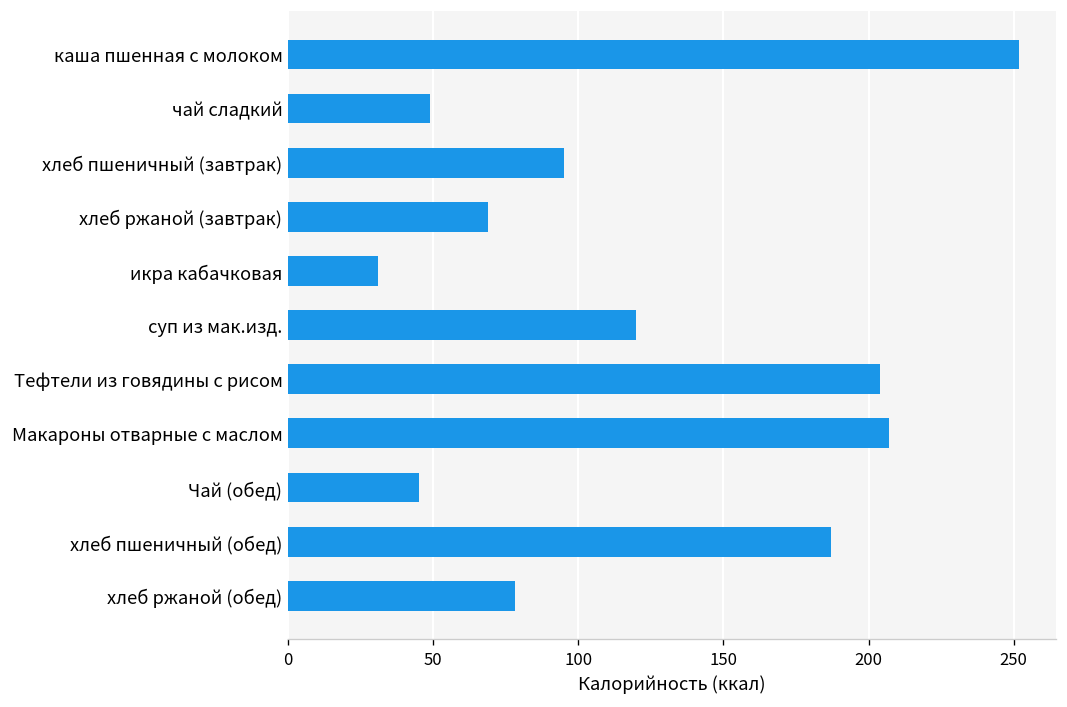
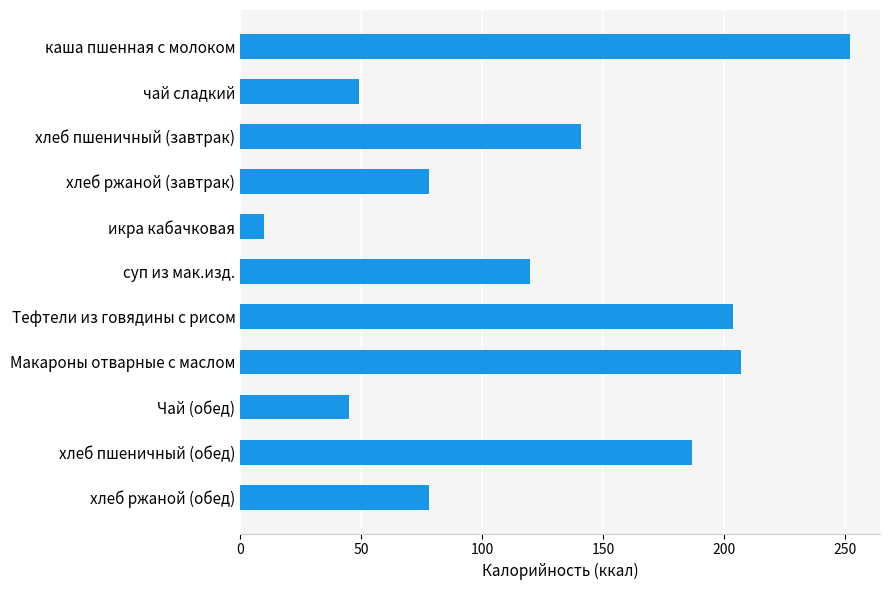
  {
    "каша пшенная с молоком": 252,
    "чай сладкий": 49,
-   "хлеб пшеничный (завтрак)": 95,
-   "хлеб ржаной (завтрак)": 69,
-   "икра кабачковая": 31,
+   "хлеб пшеничный (завтрак)": 141,
+   "хлеб ржаной (завтрак)": 78,
+   "икра кабачковая": 10,
    "суп из мак.изд.": 120,
    "Тефтели из говядины с рисом": 204,
    "Макароны отварные с маслом": 207,
    "Чай (обед)": 45,
    "хлеб пшеничный (обед)": 187,
    "хлеб ржаной (обед)": 78
  }
